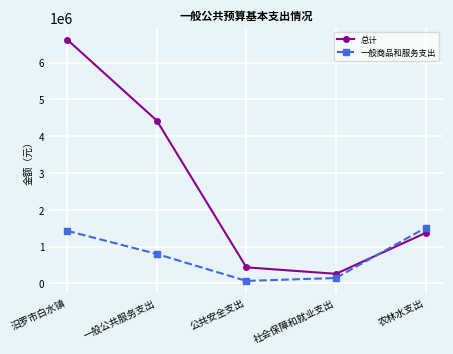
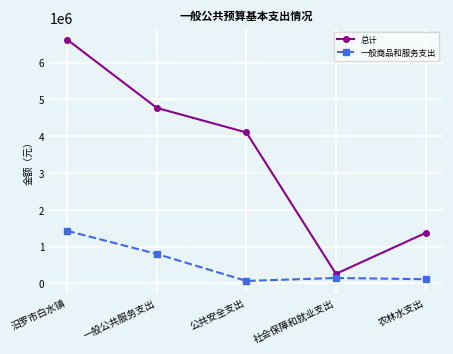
  {
    "总计": {
      "汨罗市白水镇": 6600000,
-     "一般公共服务支出": 4400000,
-     "公共安全支出": 400000,
+     "一般公共服务支出": 4800000,
+     "公共安全支出": 4100000,
      "社会保障和就业支出": 300000,
      "农林水支出": 1400000
    },
    "一般商品和服务支出": {
      "汨罗市白水镇": 1400000,
      "一般公共服务支出": 800000,
      "公共安全支出": 100000,
      "社会保障和就业支出": 100000,
-     "农林水支出": 1500000
+     "农林水支出": 100000
    }
  }
